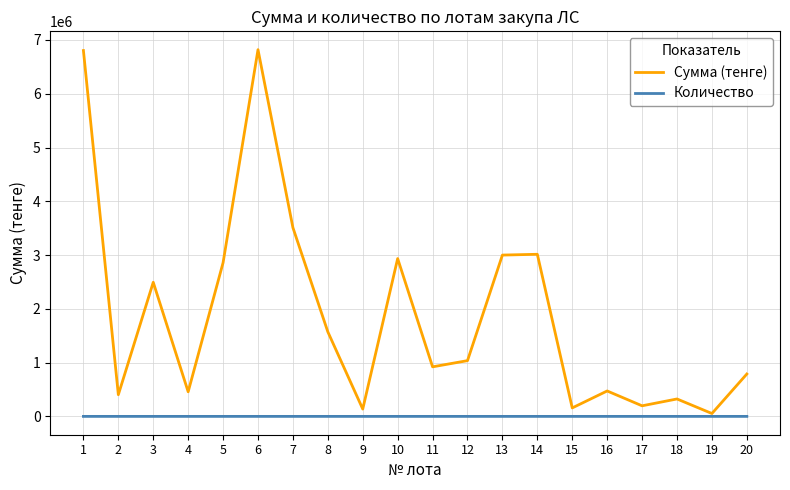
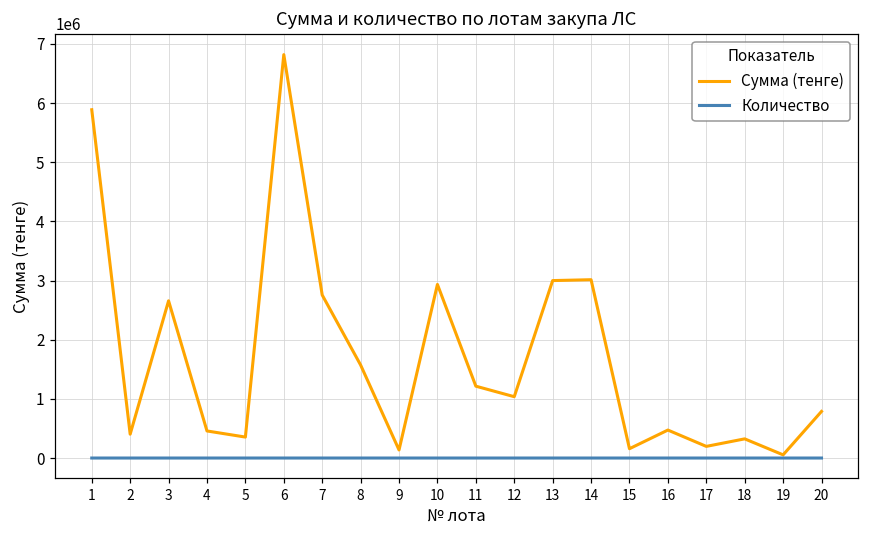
  {
    "Сумма (тенге)": {
-     "1": 6800000,
+     "1": 5900000,
      "2": 400000,
-     "3": 2500000,
+     "3": 2700000,
      "4": 500000,
-     "5": 2900000,
+     "5": 400000,
      "6": 6800000,
-     "7": 3500000,
+     "7": 2800000,
      "8": 1600000,
      "9": 100000,
      "10": 2900000,
-     "11": 900000,
+     "11": 1200000,
      "12": 1000000,
      "13": 3000000,
      "14": 3000000,
      "15": 200000,
      "16": 500000,
      "17": 200000,
      "18": 300000,
      "19": 100000,
      "20": 800000
    },
    "Количество": {
      "1": 0,
      "2": 0,
      "3": 0,
      "4": 0,
      "5": 0,
      "6": 0,
      "7": 0,
      "8": 0,
      "9": 0,
      "10": 0,
      "11": 0,
      "12": 0,
      "13": 0,
      "14": 0,
      "15": 0,
      "16": 0,
      "17": 0,
      "18": 0,
      "19": 0,
      "20": 0
    }
  }
